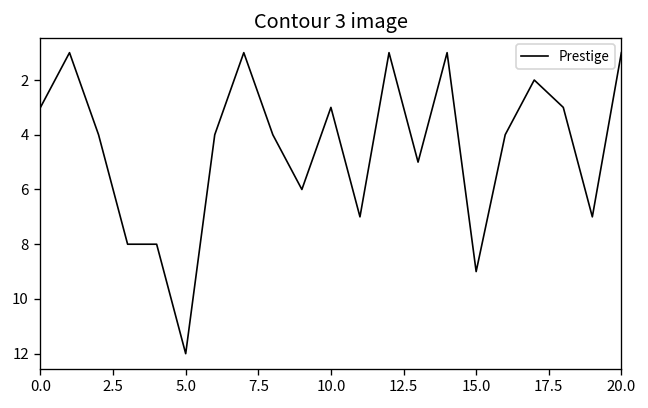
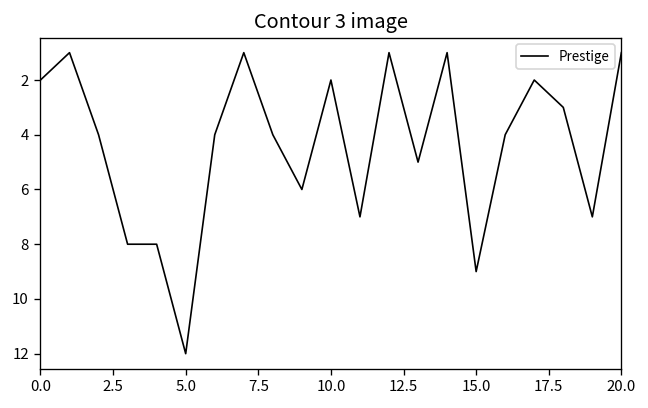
  {
-   "0.0": 3,
+   "0.0": 2,
    "5.0": 12,
-   "10.0": 3,
+   "10.0": 2,
    "15.0": 9,
    "20.0": 1
  }
